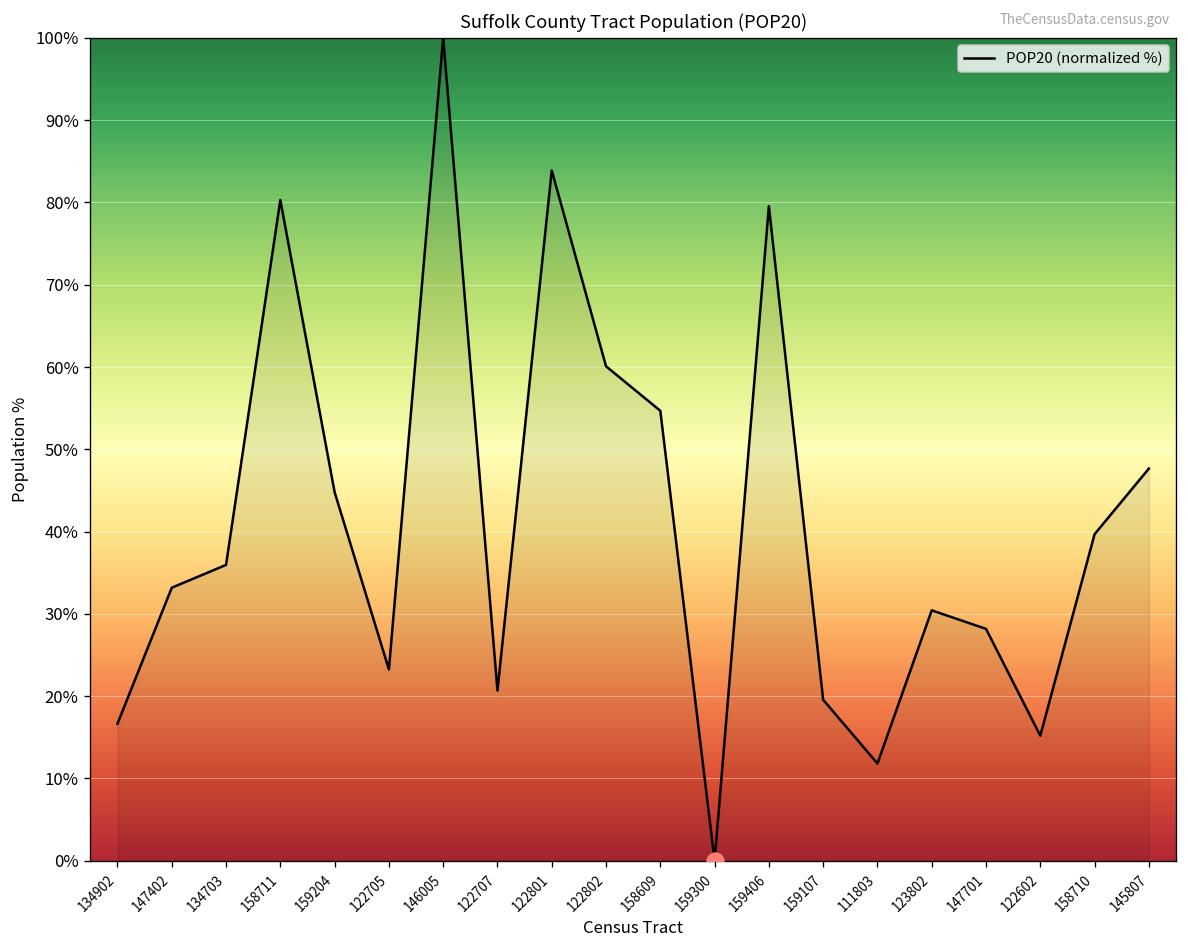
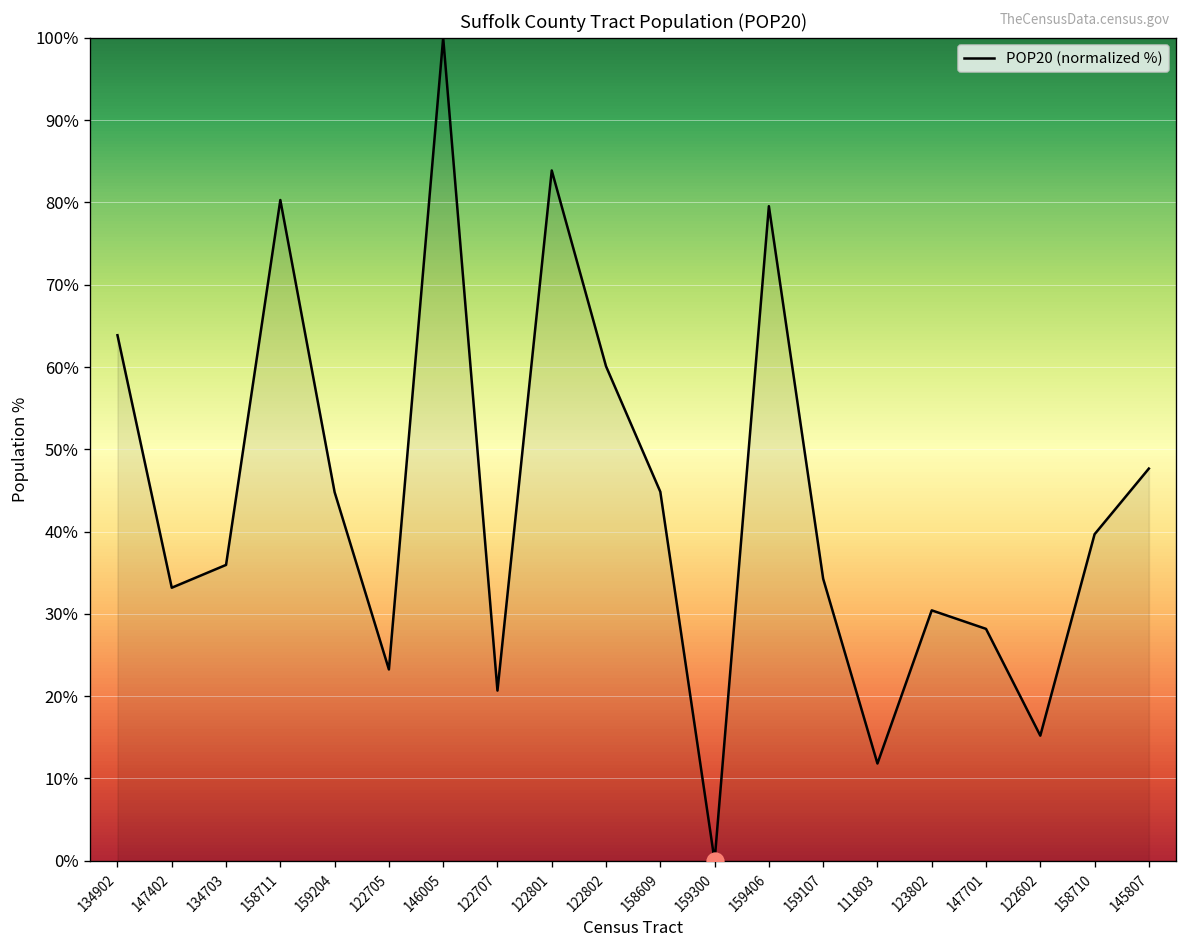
  {
    "POP20 (normalized %)": {
-     "134902": "17%",
+     "134902": "64%",
      "147402": "33%",
      "134703": "36%",
      "158711": "80%",
      "159204": "45%",
      "122705": "23%",
      "146005": "100%",
      "122707": "21%",
      "122801": "84%",
      "122802": "60%",
-     "158609": "55%",
+     "158609": "45%",
      "159406": "80%",
-     "159107": "20%",
+     "159107": "34%",
      "111803": "12%",
      "123802": "30%",
      "147701": "28%",
      "122602": "15%",
      "158710": "40%",
      "145807": "48%"
    }
  }
